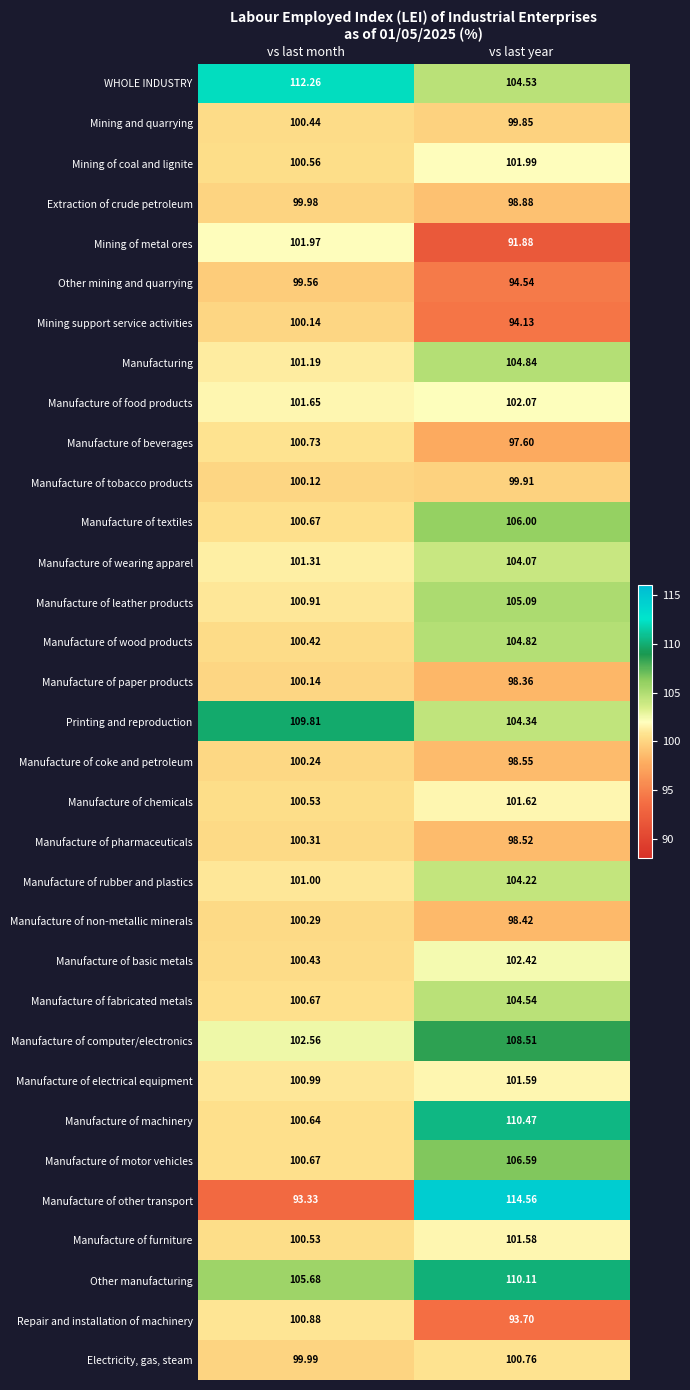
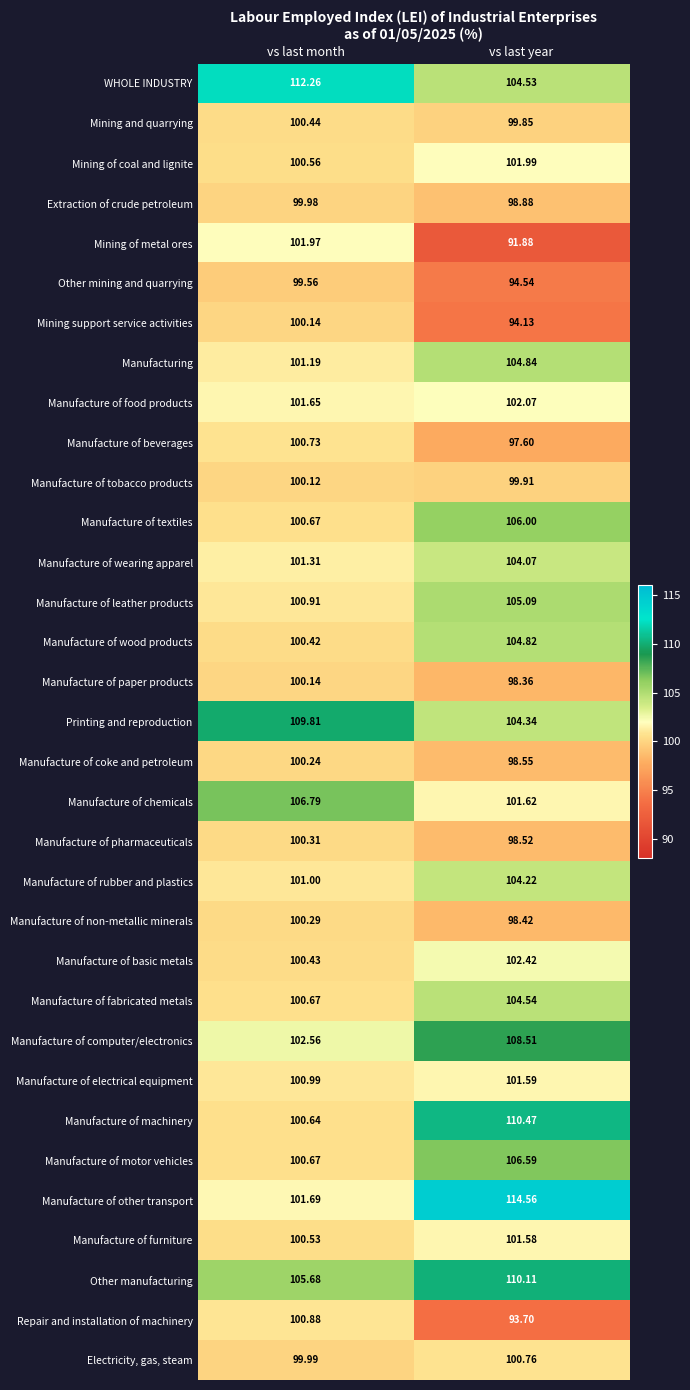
  {
    "WHOLE INDUSTRY": {
      "vs last month": 112.26,
      "vs last year": 104.53
    },
    "Mining and quarrying": {
      "vs last month": 100.44,
      "vs last year": 99.85
    },
    "Mining of coal and lignite": {
      "vs last month": 100.56,
      "vs last year": 101.99
    },
    "Extraction of crude petroleum": {
      "vs last month": 99.98,
      "vs last year": 98.88
    },
    "Mining of metal ores": {
      "vs last month": 101.97,
      "vs last year": 91.88
    },
    "Other mining and quarrying": {
      "vs last month": 99.56,
      "vs last year": 94.54
    },
    "Mining support service activities": {
      "vs last month": 100.14,
      "vs last year": 94.13
    },
    "Manufacturing": {
      "vs last month": 101.19,
      "vs last year": 104.84
    },
    "Manufacture of food products": {
      "vs last month": 101.65,
      "vs last year": 102.07
    },
    "Manufacture of beverages": {
      "vs last month": 100.73,
      "vs last year": 97.60
    },
    "Manufacture of tobacco products": {
      "vs last month": 100.12,
      "vs last year": 99.91
    },
    "Manufacture of textiles": {
      "vs last month": 100.67,
      "vs last year": 106.00
    },
    "Manufacture of wearing apparel": {
      "vs last month": 101.31,
      "vs last year": 104.07
    },
    "Manufacture of leather products": {
      "vs last month": 100.91,
      "vs last year": 105.09
    },
    "Manufacture of wood products": {
      "vs last month": 100.42,
      "vs last year": 104.82
    },
    "Manufacture of paper products": {
      "vs last month": 100.14,
      "vs last year": 98.36
    },
    "Printing and reproduction": {
      "vs last month": 109.81,
      "vs last year": 104.34
    },
    "Manufacture of coke and petroleum": {
      "vs last month": 100.24,
      "vs last year": 98.55
    },
    "Manufacture of chemicals": {
-     "vs last month": 100.53,
+     "vs last month": 106.79,
      "vs last year": 101.62
    },
    "Manufacture of pharmaceuticals": {
      "vs last month": 100.31,
      "vs last year": 98.52
    },
    "Manufacture of rubber and plastics": {
      "vs last month": 101.00,
      "vs last year": 104.22
    },
    "Manufacture of non-metallic minerals": {
      "vs last month": 100.29,
      "vs last year": 98.42
    },
    "Manufacture of basic metals": {
      "vs last month": 100.43,
      "vs last year": 102.42
    },
    "Manufacture of fabricated metals": {
      "vs last month": 100.67,
      "vs last year": 104.54
    },
    "Manufacture of computer/electronics": {
      "vs last month": 102.56,
      "vs last year": 108.51
    },
    "Manufacture of electrical equipment": {
      "vs last month": 100.99,
      "vs last year": 101.59
    },
    "Manufacture of machinery": {
      "vs last month": 100.64,
      "vs last year": 110.47
    },
    "Manufacture of motor vehicles": {
      "vs last month": 100.67,
      "vs last year": 106.59
    },
    "Manufacture of other transport": {
-     "vs last month": 93.33,
+     "vs last month": 101.69,
      "vs last year": 114.56
    },
    "Manufacture of furniture": {
      "vs last month": 100.53,
      "vs last year": 101.58
    },
    "Other manufacturing": {
      "vs last month": 105.68,
      "vs last year": 110.11
    },
    "Repair and installation of machinery": {
      "vs last month": 100.88,
      "vs last year": 93.70
    },
    "Electricity, gas, steam": {
      "vs last month": 99.99,
      "vs last year": 100.76
    }
  }
